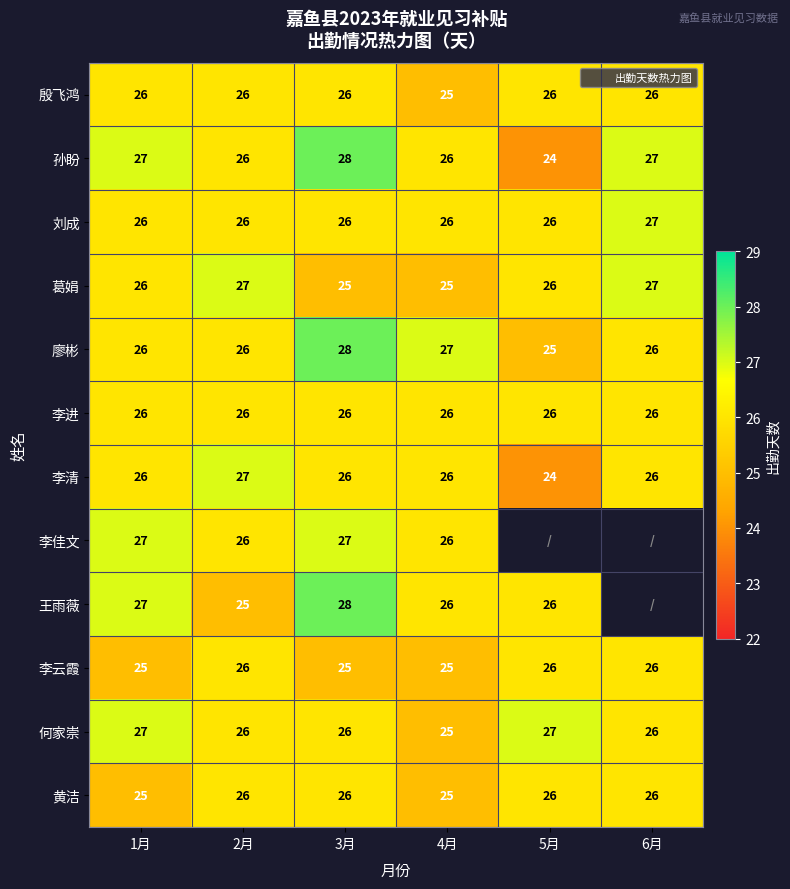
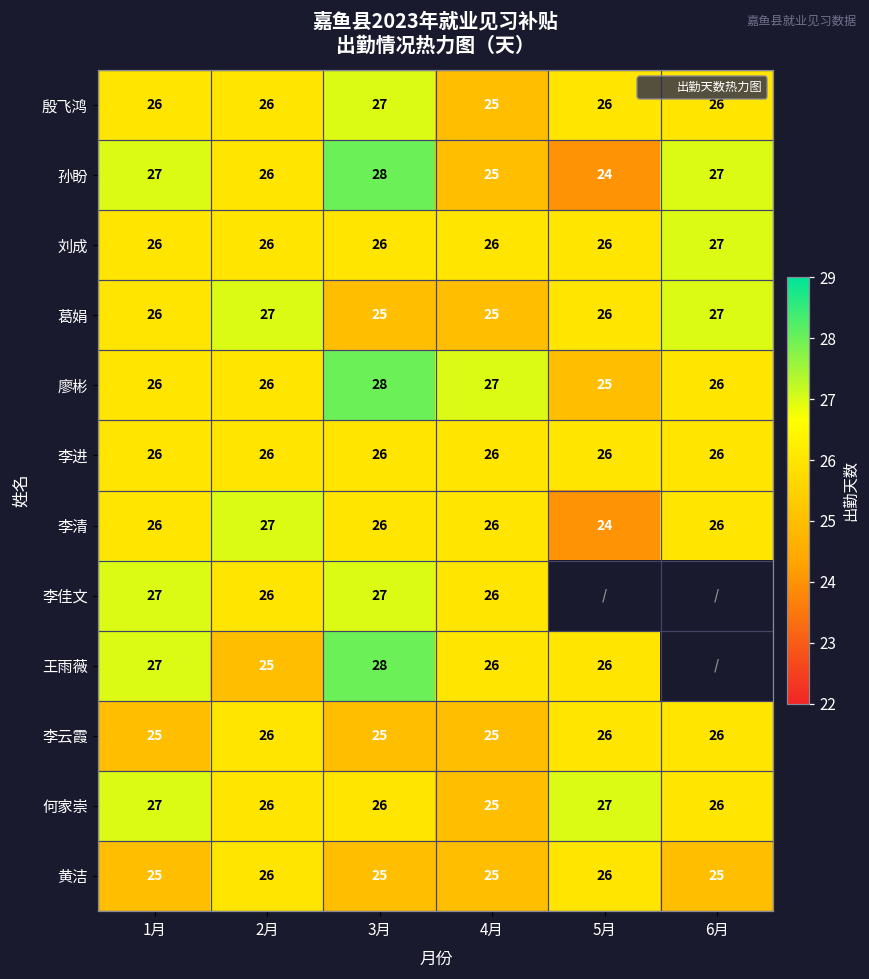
  {
    "殷飞鸿": {
      "1月": 26,
      "2月": 26,
-     "3月": 26,
+     "3月": 27,
      "4月": 25,
      "5月": 26,
      "6月": 26
    },
    "孙盼": {
      "1月": 27,
      "2月": 26,
      "3月": 28,
-     "4月": 26,
+     "4月": 25,
      "5月": 24,
      "6月": 27
    },
    "刘成": {
      "1月": 26,
      "2月": 26,
      "3月": 26,
      "4月": 26,
      "5月": 26,
      "6月": 27
    },
    "葛娟": {
      "1月": 26,
      "2月": 27,
      "3月": 25,
      "4月": 25,
      "5月": 26,
      "6月": 27
    },
    "廖彬": {
      "1月": 26,
      "2月": 26,
      "3月": 28,
      "4月": 27,
      "5月": 25,
      "6月": 26
    },
    "李进": {
      "1月": 26,
      "2月": 26,
      "3月": 26,
      "4月": 26,
      "5月": 26,
      "6月": 26
    },
    "李清": {
      "1月": 26,
      "2月": 27,
      "3月": 26,
      "4月": 26,
      "5月": 24,
      "6月": 26
    },
    "李佳文": {
      "1月": 27,
      "2月": 26,
      "3月": 27,
      "4月": 26
    },
    "王雨薇": {
      "1月": 27,
      "2月": 25,
      "3月": 28,
      "4月": 26,
      "5月": 26
    },
    "李云霞": {
      "1月": 25,
      "2月": 26,
      "3月": 25,
      "4月": 25,
      "5月": 26,
      "6月": 26
    },
    "何家崇": {
      "1月": 27,
      "2月": 26,
      "3月": 26,
      "4月": 25,
      "5月": 27,
      "6月": 26
    },
    "黄洁": {
      "1月": 25,
      "2月": 26,
-     "3月": 26,
+     "3月": 25,
      "4月": 25,
      "5月": 26,
-     "6月": 26
+     "6月": 25
    }
  }
